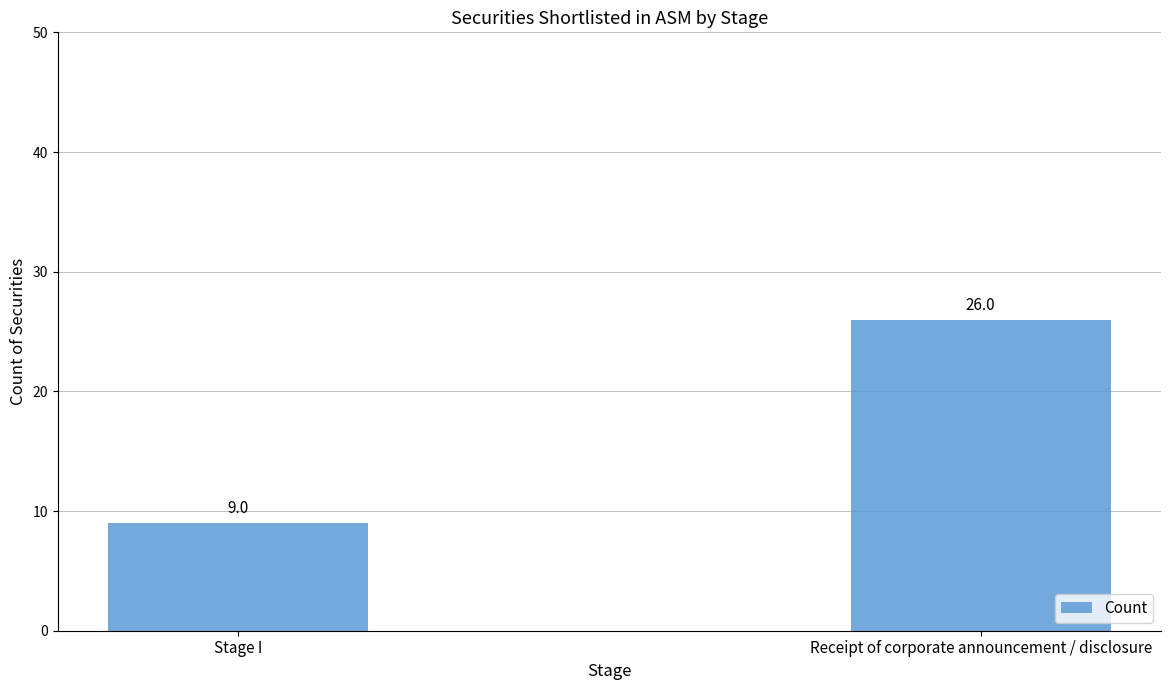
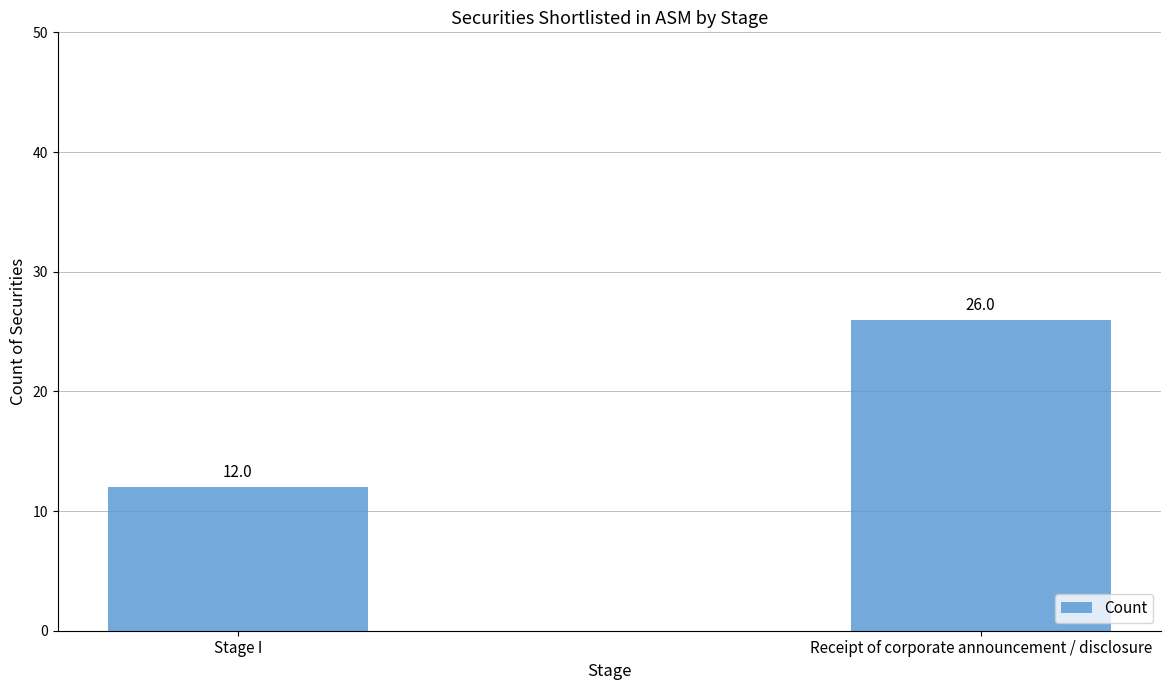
  {
-   "Stage I": 9.0,
+   "Stage I": 12.0,
    "Receipt of corporate announcement / disclosure": 26.0
  }
